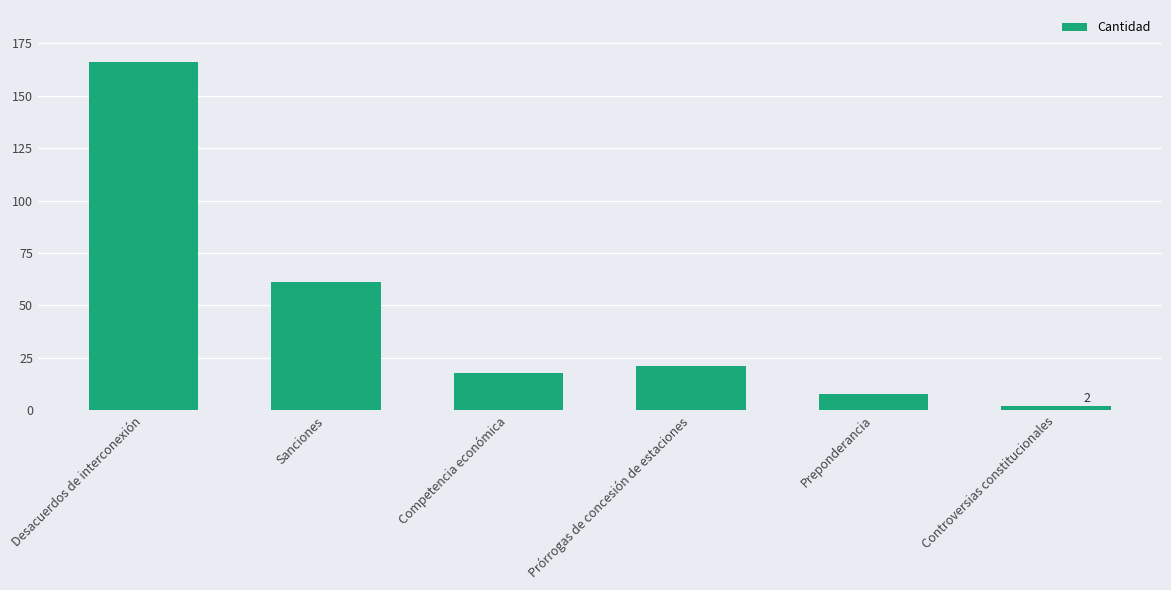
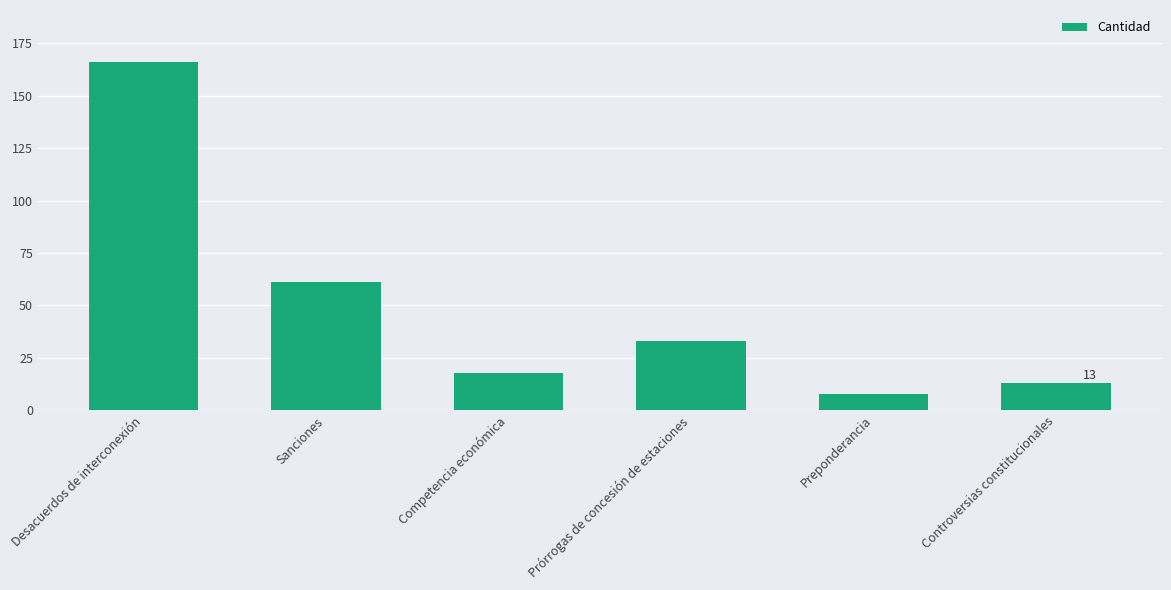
  {
-   "Prórrogas de concesión de estaciones": 21,
-   "Controversias constitucionales": 2
+   "Prórrogas de concesión de estaciones": 33,
+   "Controversias constitucionales": 13
  }
